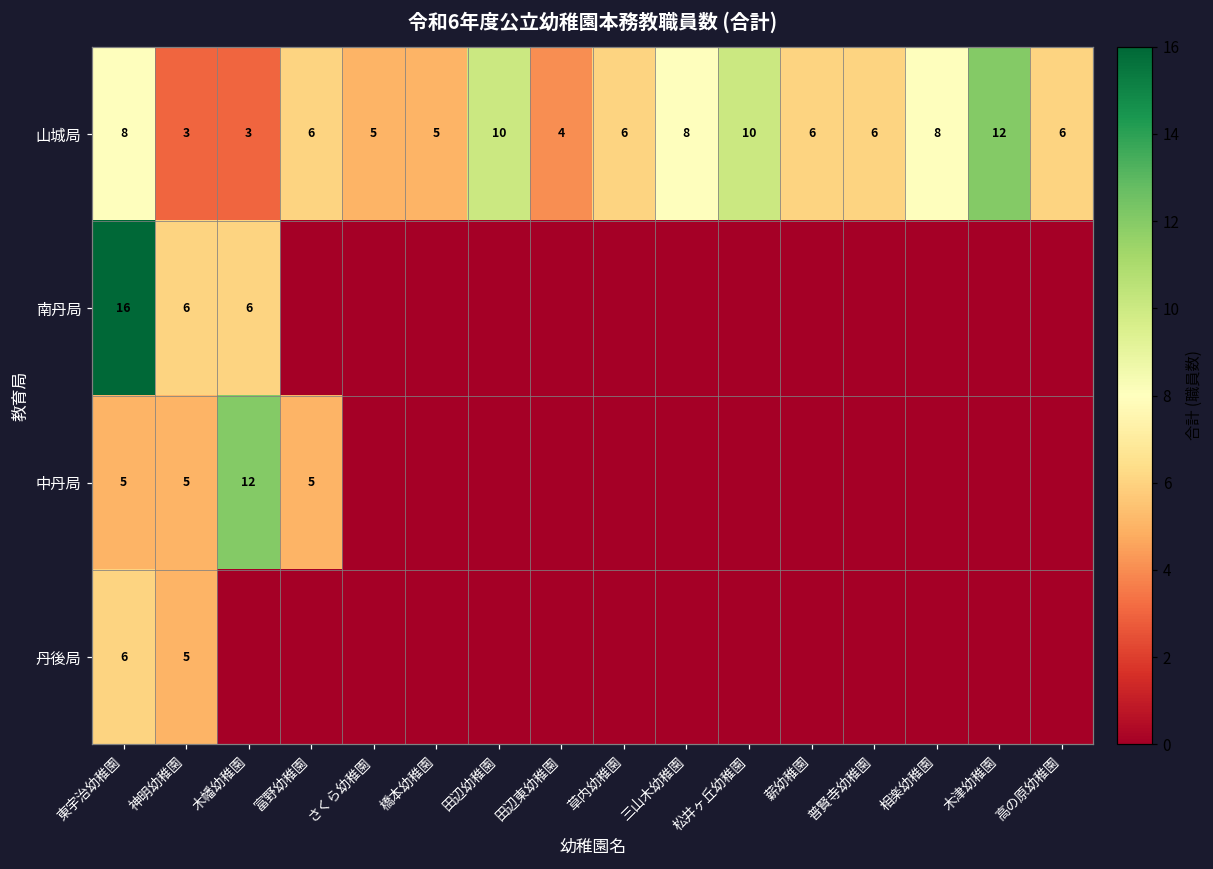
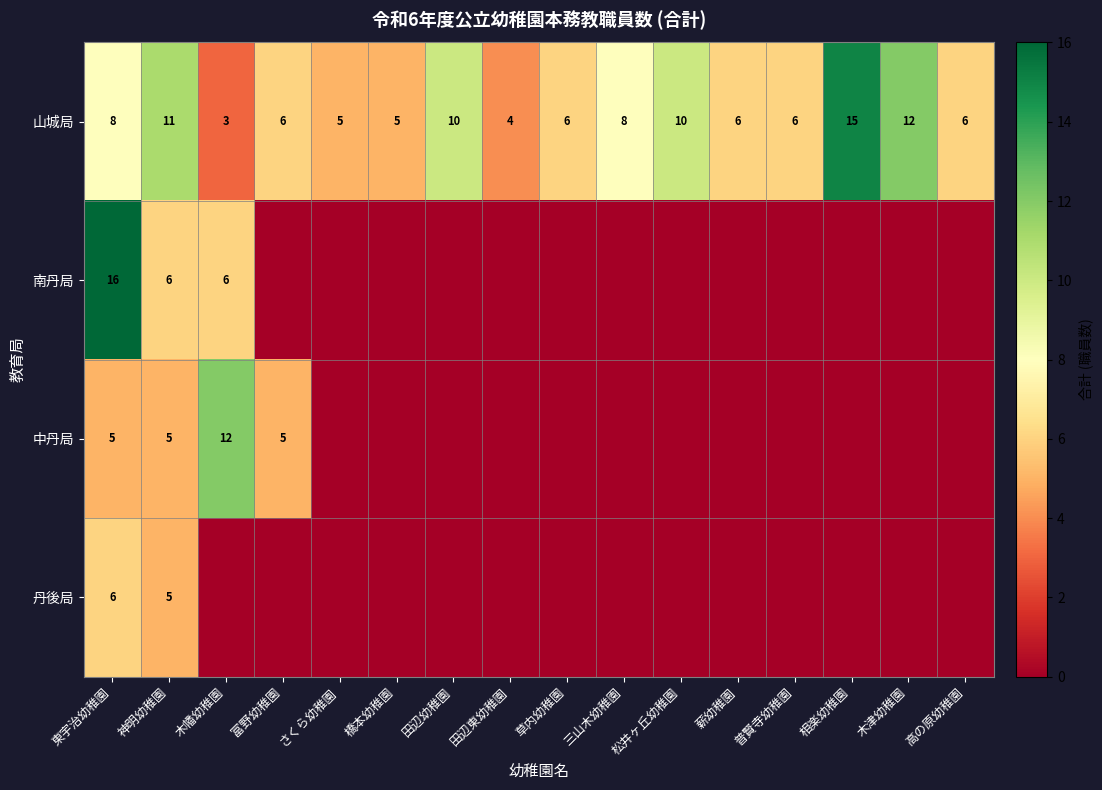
  {
    "山城局": {
      "東宇治幼稚園": 8,
-     "神明幼稚園": 3,
+     "神明幼稚園": 11,
      "木幡幼稚園": 3,
      "富野幼稚園": 6,
      "さくら幼稚園": 5,
      "橋本幼稚園": 5,
      "田辺幼稚園": 10,
      "田辺東幼稚園": 4,
      "草内幼稚園": 6,
      "三山木幼稚園": 8,
      "松井ヶ丘幼稚園": 10,
      "薪幼稚園": 6,
      "普賢寺幼稚園": 6,
-     "相楽幼稚園": 8,
+     "相楽幼稚園": 15,
      "木津幼稚園": 12,
      "高の原幼稚園": 6
    },
    "南丹局": {
      "東宇治幼稚園": 16,
      "神明幼稚園": 6,
      "木幡幼稚園": 6
    },
    "中丹局": {
      "東宇治幼稚園": 5,
      "神明幼稚園": 5,
      "木幡幼稚園": 12,
      "富野幼稚園": 5
    },
    "丹後局": {
      "東宇治幼稚園": 6,
      "神明幼稚園": 5
    }
  }
